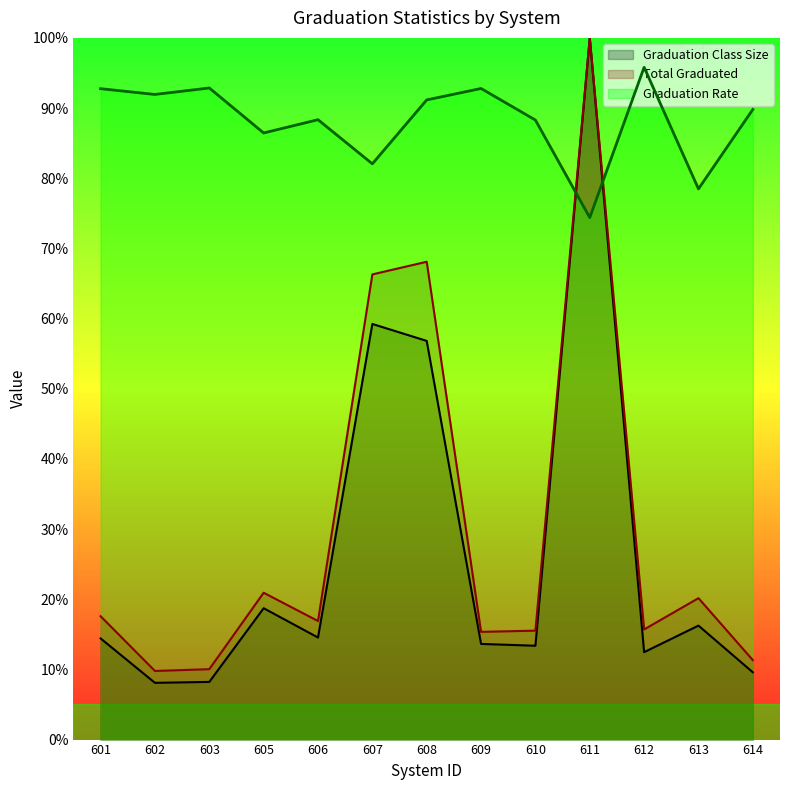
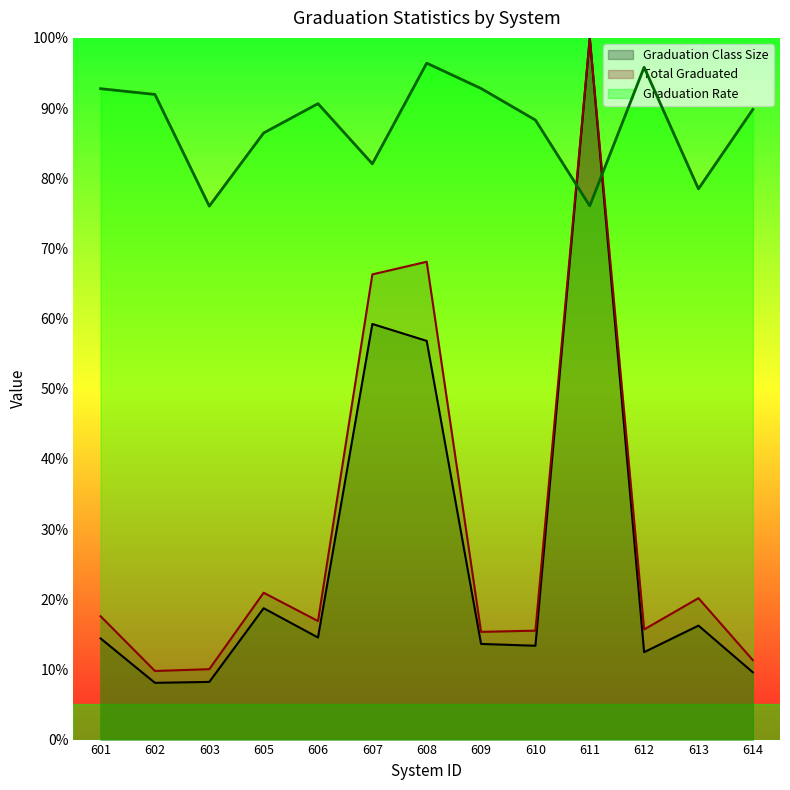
  {
    "Graduation Rate": {
      "601": "93%",
      "602": "92%",
-     "603": "93%",
+     "603": "76%",
      "605": "86%",
-     "606": "88%",
+     "606": "91%",
      "607": "82%",
-     "608": "91%",
+     "608": "96%",
      "609": "93%",
      "610": "88%",
-     "611": "74%",
+     "611": "76%",
      "613": "78%",
      "614": "90%"
    }
  }
